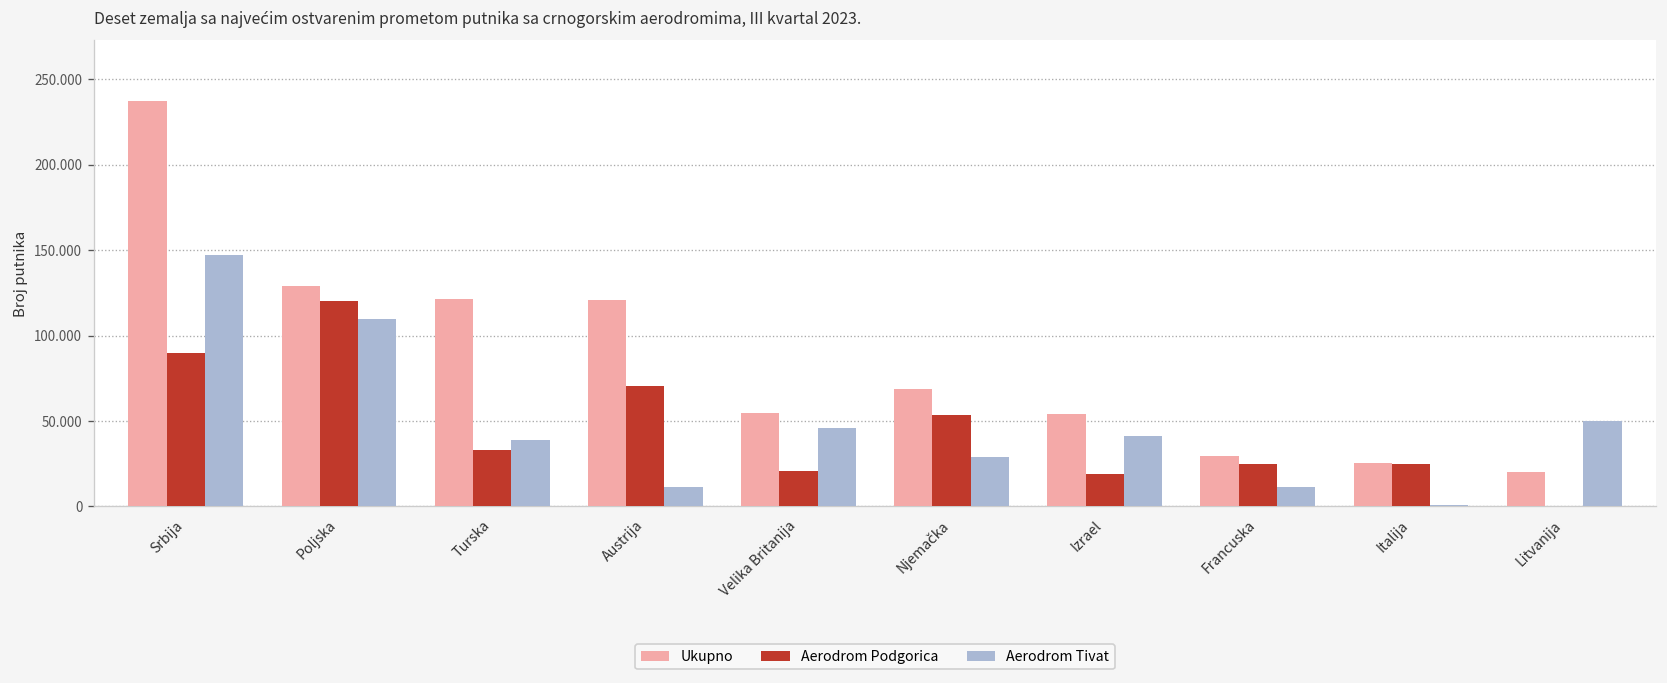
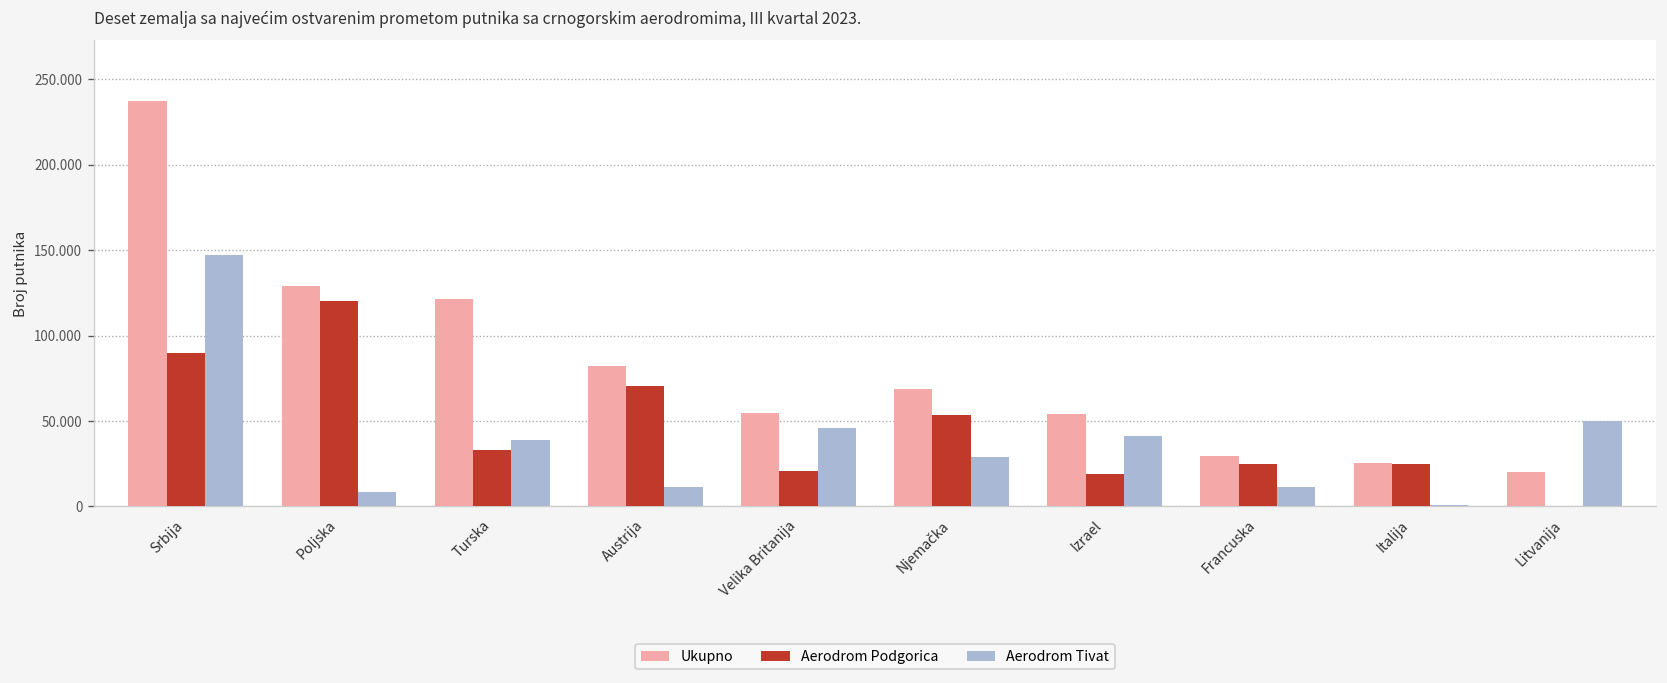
  {
    "Ukupno": {
      "Srbija": 237,
      "Poljska": 129,
      "Turska": 122,
-     "Austrija": 121,
+     "Austrija": 82,
      "Velika Britanija": 54,
      "Njemačka": 69,
      "Izrael": 54,
      "Francuska": 29,
      "Italija": 25,
      "Litvanija": 20
    },
    "Aerodrom Podgorica": {
      "Srbija": 90,
      "Poljska": 120,
      "Turska": 33,
      "Austrija": 71,
      "Velika Britanija": 21,
      "Njemačka": 54,
      "Izrael": 19,
      "Francuska": 25,
      "Italija": 25
    },
    "Aerodrom Tivat": {
      "Srbija": 147,
-     "Poljska": 110,
+     "Poljska": 9,
      "Turska": 39,
      "Austrija": 11,
      "Velika Britanija": 46,
      "Njemačka": 29,
      "Izrael": 41,
      "Francuska": 12,
      "Litvanija": 50
    }
  }
